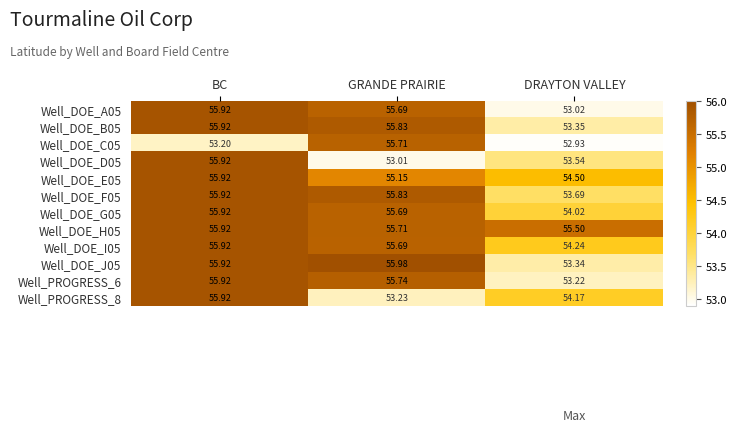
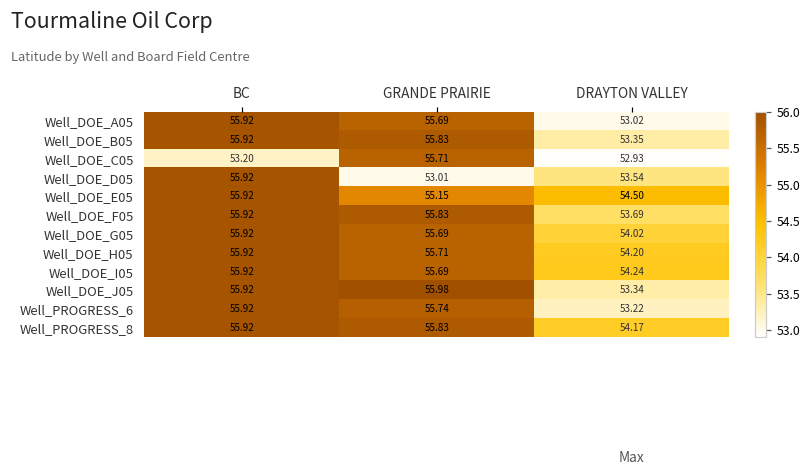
  {
    "Well_DOE_A05": {
      "BC": 55.92,
      "GRANDE PRAIRIE": 55.69,
      "DRAYTON VALLEY": 53.02
    },
    "Well_DOE_B05": {
      "BC": 55.92,
      "GRANDE PRAIRIE": 55.83,
      "DRAYTON VALLEY": 53.35
    },
    "Well_DOE_C05": {
      "BC": 53.20,
      "GRANDE PRAIRIE": 55.71,
      "DRAYTON VALLEY": 52.93
    },
    "Well_DOE_D05": {
      "BC": 55.92,
      "GRANDE PRAIRIE": 53.01,
      "DRAYTON VALLEY": 53.54
    },
    "Well_DOE_E05": {
      "BC": 55.92,
      "GRANDE PRAIRIE": 55.15,
      "DRAYTON VALLEY": 54.50
    },
    "Well_DOE_F05": {
      "BC": 55.92,
      "GRANDE PRAIRIE": 55.83,
      "DRAYTON VALLEY": 53.69
    },
    "Well_DOE_G05": {
      "BC": 55.92,
      "GRANDE PRAIRIE": 55.69,
      "DRAYTON VALLEY": 54.02
    },
    "Well_DOE_H05": {
      "BC": 55.92,
      "GRANDE PRAIRIE": 55.71,
-     "DRAYTON VALLEY": 55.50
+     "DRAYTON VALLEY": 54.20
    },
    "Well_DOE_I05": {
      "BC": 55.92,
      "GRANDE PRAIRIE": 55.69,
      "DRAYTON VALLEY": 54.24
    },
    "Well_DOE_J05": {
      "BC": 55.92,
      "GRANDE PRAIRIE": 55.98,
      "DRAYTON VALLEY": 53.34
    },
    "Well_PROGRESS_6": {
      "BC": 55.92,
      "GRANDE PRAIRIE": 55.74,
      "DRAYTON VALLEY": 53.22
    },
    "Well_PROGRESS_8": {
      "BC": 55.92,
-     "GRANDE PRAIRIE": 53.23,
+     "GRANDE PRAIRIE": 55.83,
      "DRAYTON VALLEY": 54.17
    }
  }
